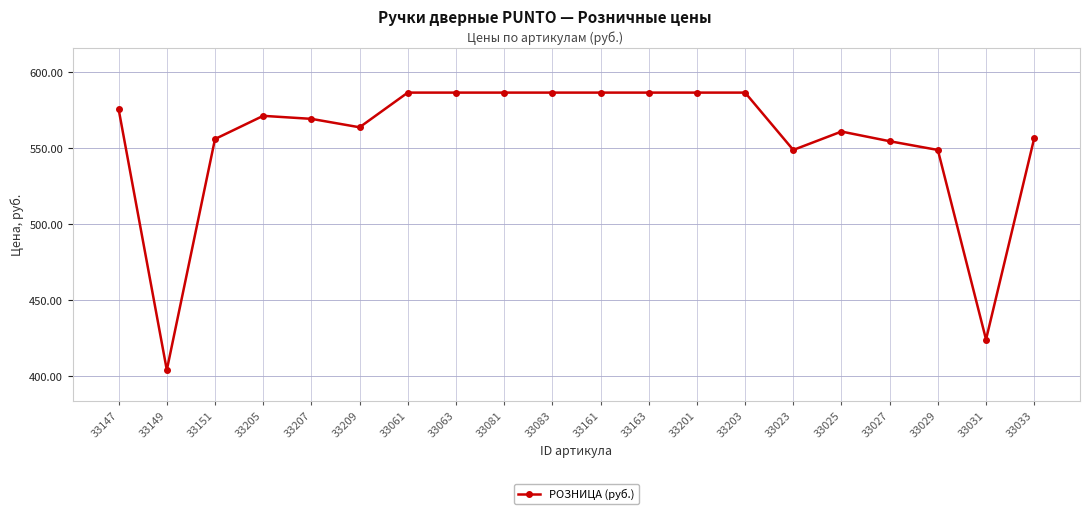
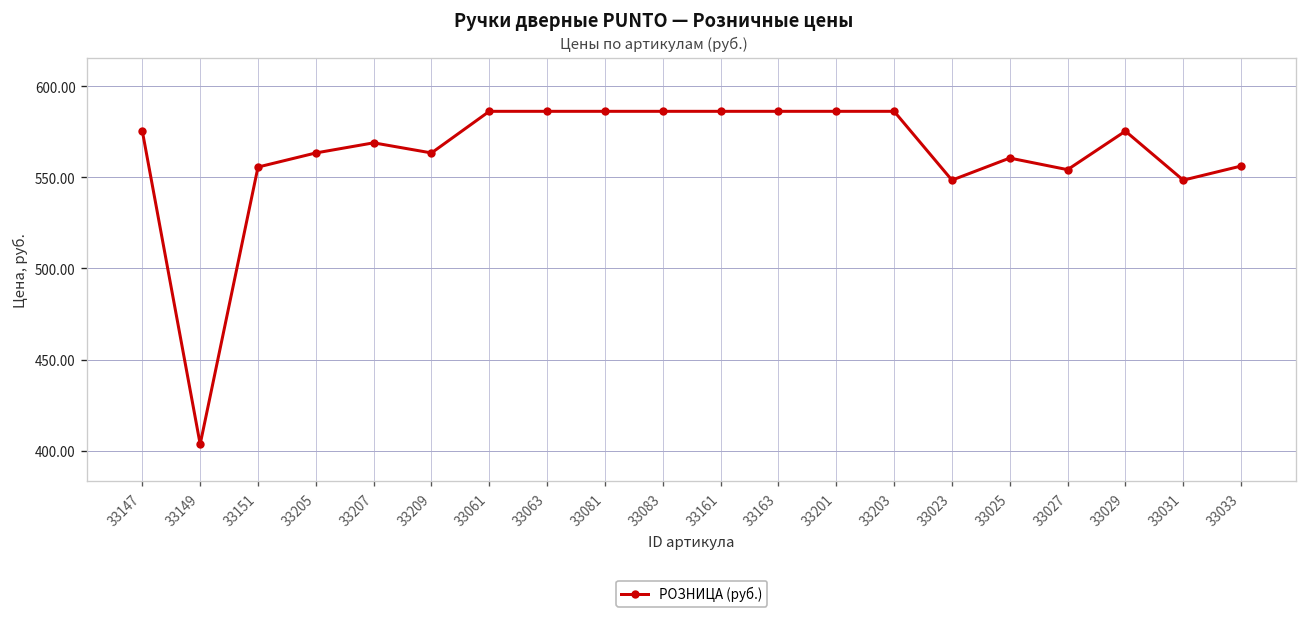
  {
    "33147": 575,
    "33149": 404,
    "33151": 556,
-   "33205": 571,
+   "33205": 563,
    "33207": 569,
    "33209": 563,
    "33061": 586,
    "33063": 586,
    "33081": 586,
    "33083": 586,
    "33161": 586,
    "33163": 586,
    "33201": 586,
    "33203": 586,
    "33023": 548,
    "33025": 561,
    "33027": 554,
-   "33029": 548,
-   "33031": 424,
+   "33029": 575,
+   "33031": 548,
    "33033": 556
  }
